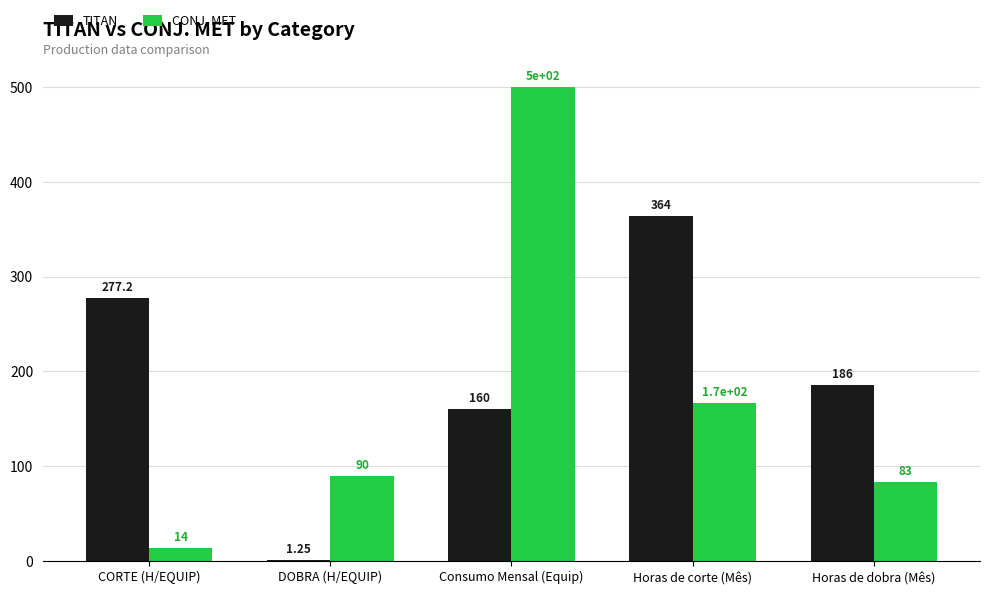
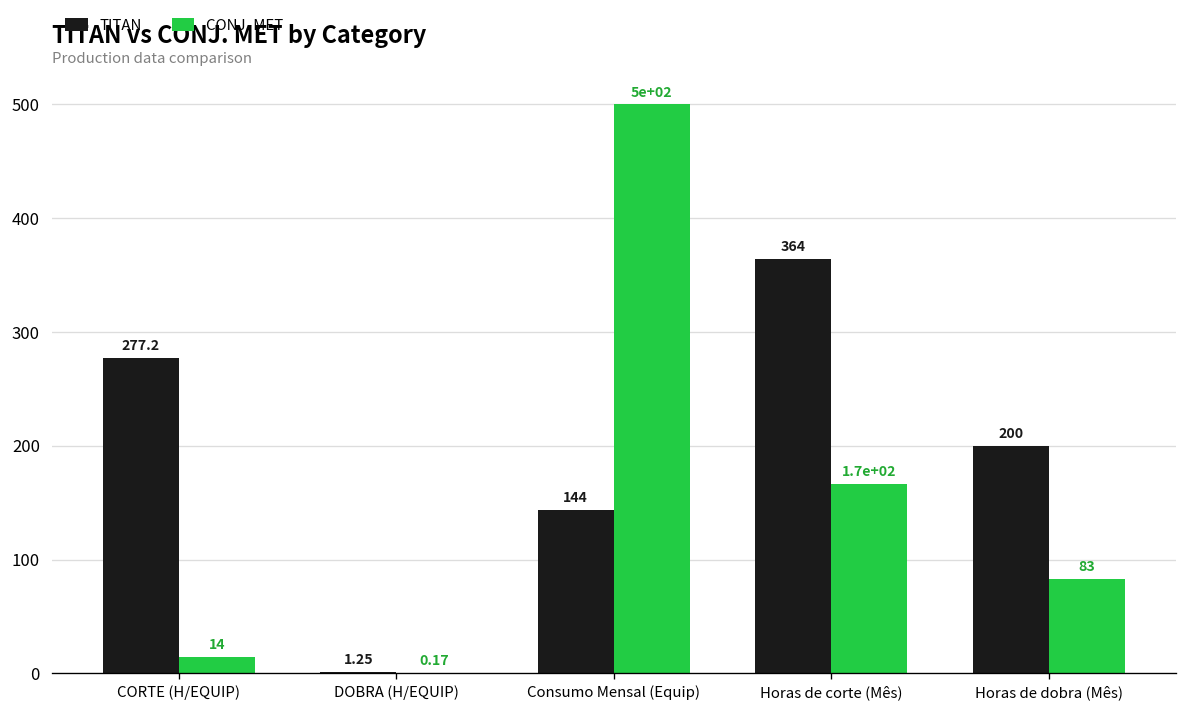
  {
    "TITAN": {
      "CORTE (H/EQUIP)": "277.2",
      "DOBRA (H/EQUIP)": "1.25",
-     "Consumo Mensal (Equip)": "160",
+     "Consumo Mensal (Equip)": "144",
      "Horas de corte (Mês)": "364",
-     "Horas de dobra (Mês)": "186"
+     "Horas de dobra (Mês)": "200"
    },
    "CONJ. MET": {
      "CORTE (H/EQUIP)": "14",
-     "DOBRA (H/EQUIP)": "90",
+     "DOBRA (H/EQUIP)": "0.17",
      "Consumo Mensal (Equip)": "5e+02",
      "Horas de dobra (Mês)": "83"
    }
  }
